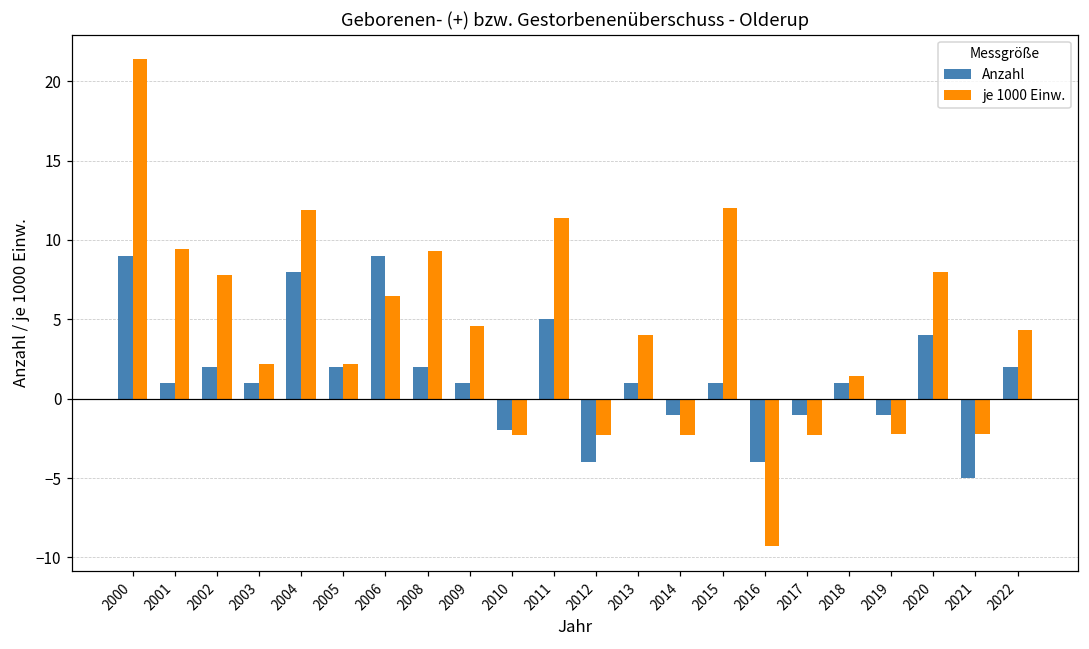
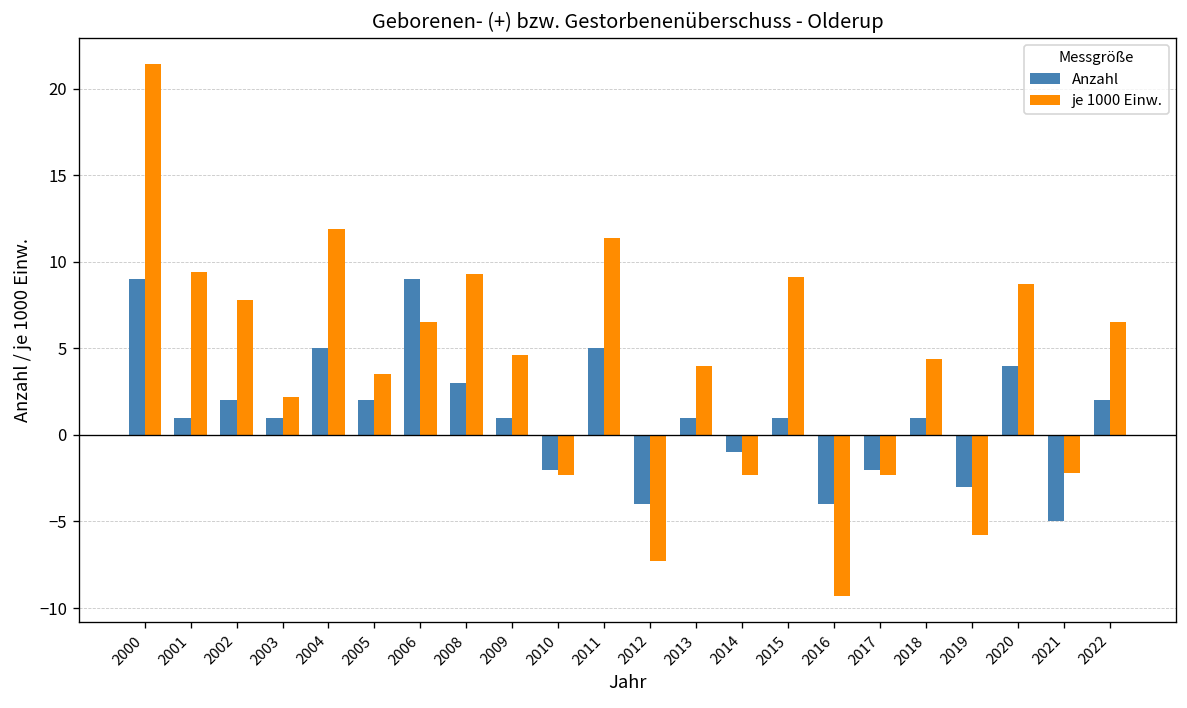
  {
    "Anzahl": {
      "2000": 9,
      "2001": 1,
      "2002": 2,
      "2003": 1,
-     "2004": 8,
+     "2004": 5,
      "2005": 2,
      "2006": 9,
-     "2008": 2,
+     "2008": 3,
      "2009": 1,
      "2010": -2,
      "2011": 5,
      "2012": -4,
      "2013": 1,
      "2014": -1,
      "2015": 1,
      "2016": -4,
-     "2017": -1,
+     "2017": -2,
      "2018": 1,
-     "2019": -1,
+     "2019": -3,
      "2020": 4,
      "2021": -5,
      "2022": 2
    },
    "je 1000 Einw.": {
      "2000": 21.4,
      "2001": 9.4,
      "2002": 7.8,
      "2003": 2.2,
      "2004": 11.9,
-     "2005": 2.2,
+     "2005": 3.5,
      "2006": 6.5,
      "2008": 9.3,
      "2009": 4.6,
      "2010": -2.3,
      "2011": 11.4,
-     "2012": -2.3,
+     "2012": -7.3,
      "2013": 4.0,
      "2014": -2.3,
-     "2015": 12.0,
+     "2015": 9.1,
      "2016": -9.3,
      "2017": -2.3,
-     "2018": 1.4,
-     "2019": -2.2,
-     "2020": 8.0,
+     "2018": 4.4,
+     "2019": -5.8,
+     "2020": 8.7,
      "2021": -2.2,
-     "2022": 4.3
+     "2022": 6.5
    }
  }
